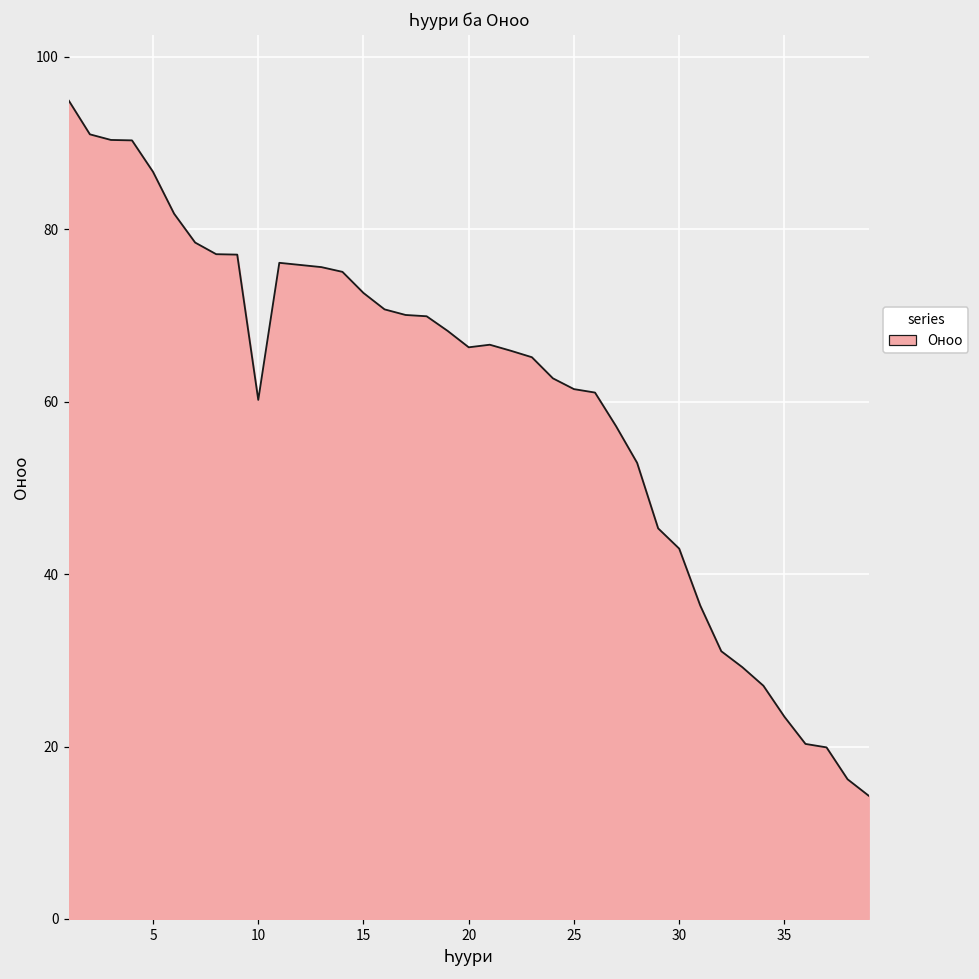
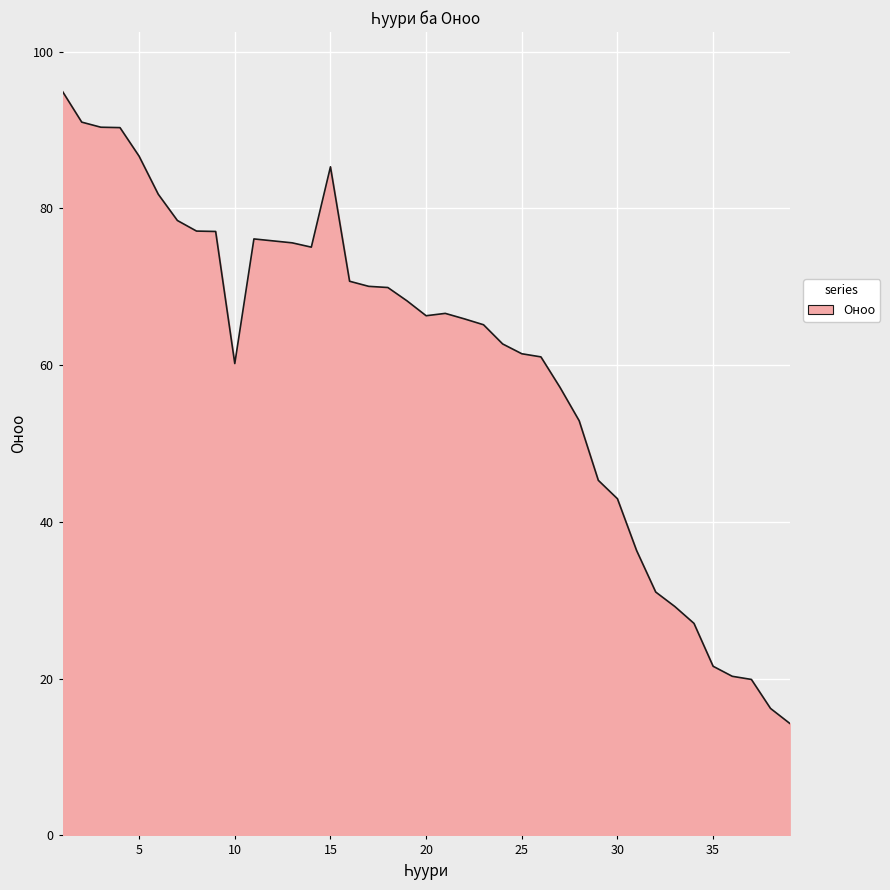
  {
    "5": 87,
    "10": 60,
-   "15": 73,
+   "15": 85,
    "20": 66,
    "25": 61,
    "30": 43,
-   "35": 23
+   "35": 22
  }
